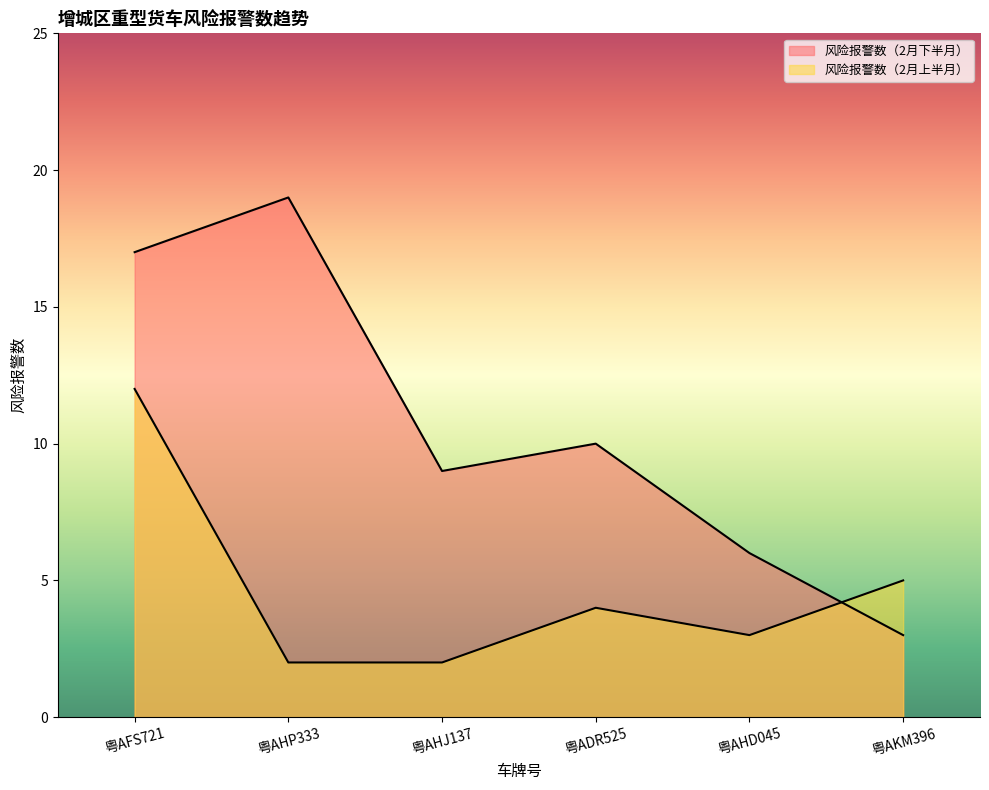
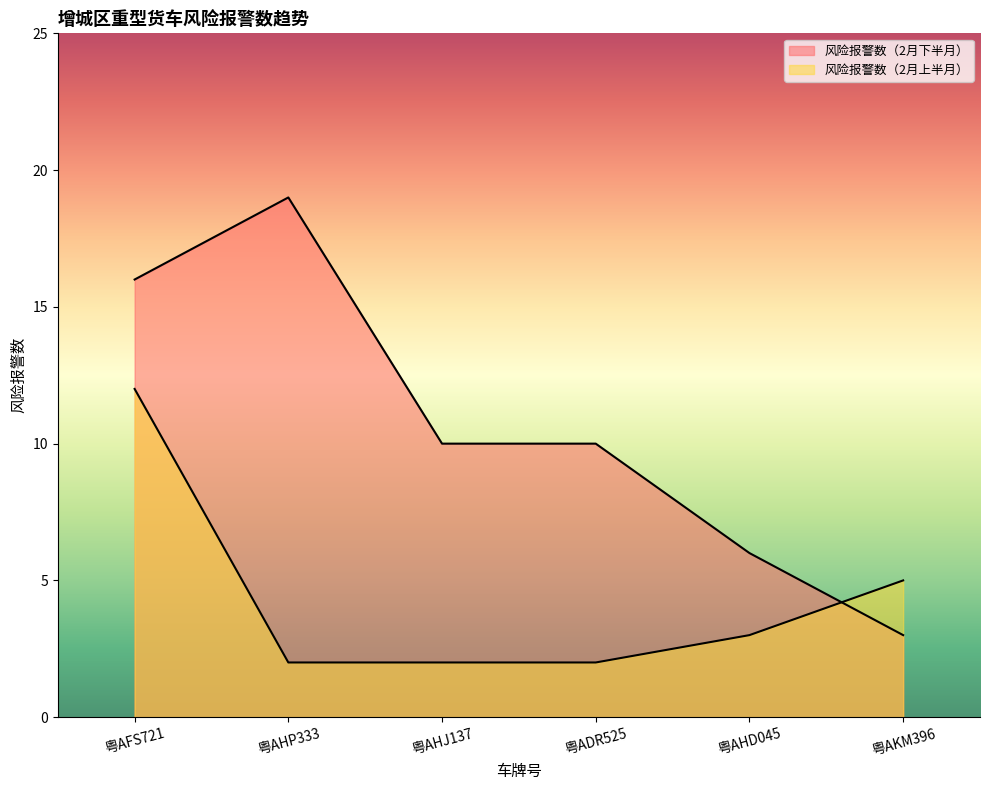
  {
    "风险报警数（2月下半月）": {
-     "粤AFS721": 17,
+     "粤AFS721": 16,
      "粤AHP333": 19,
-     "粤AHJ137": 9,
+     "粤AHJ137": 10,
      "粤ADR525": 10,
      "粤AHD045": 6,
      "粤AKM396": 3
    },
    "风险报警数（2月上半月）": {
      "粤AFS721": 12,
      "粤AHP333": 2,
      "粤AHJ137": 2,
-     "粤ADR525": 4,
+     "粤ADR525": 2,
      "粤AHD045": 3,
      "粤AKM396": 5
    }
  }
